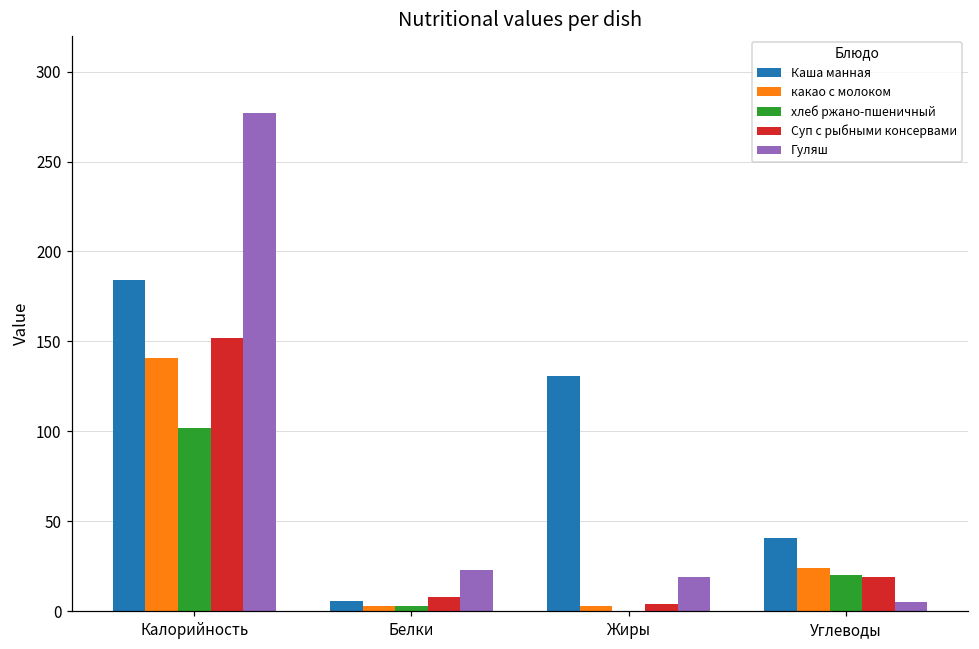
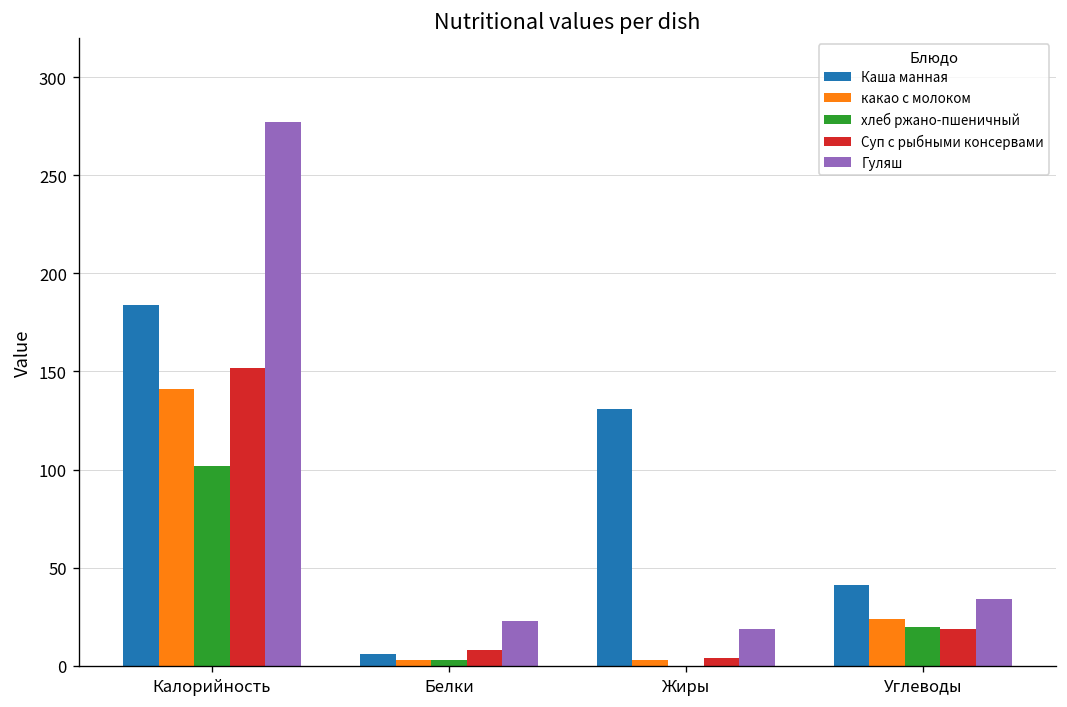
  {
    "Каша манная": {
      "Калорийность": 184,
      "Белки": 6,
      "Жиры": 131,
      "Углеводы": 41
    },
    "какао с молоком": {
      "Калорийность": 141,
      "Белки": 3,
      "Жиры": 3,
      "Углеводы": 24
    },
    "хлеб ржано-пшеничный": {
      "Калорийность": 102,
      "Белки": 3,
      "Жиры": 0,
      "Углеводы": 20
    },
    "Суп с рыбными консервами": {
      "Калорийность": 152,
      "Белки": 8,
      "Жиры": 4,
      "Углеводы": 19
    },
    "Гуляш": {
      "Калорийность": 277,
      "Белки": 23,
      "Жиры": 19,
-     "Углеводы": 5
+     "Углеводы": 34
    }
  }
